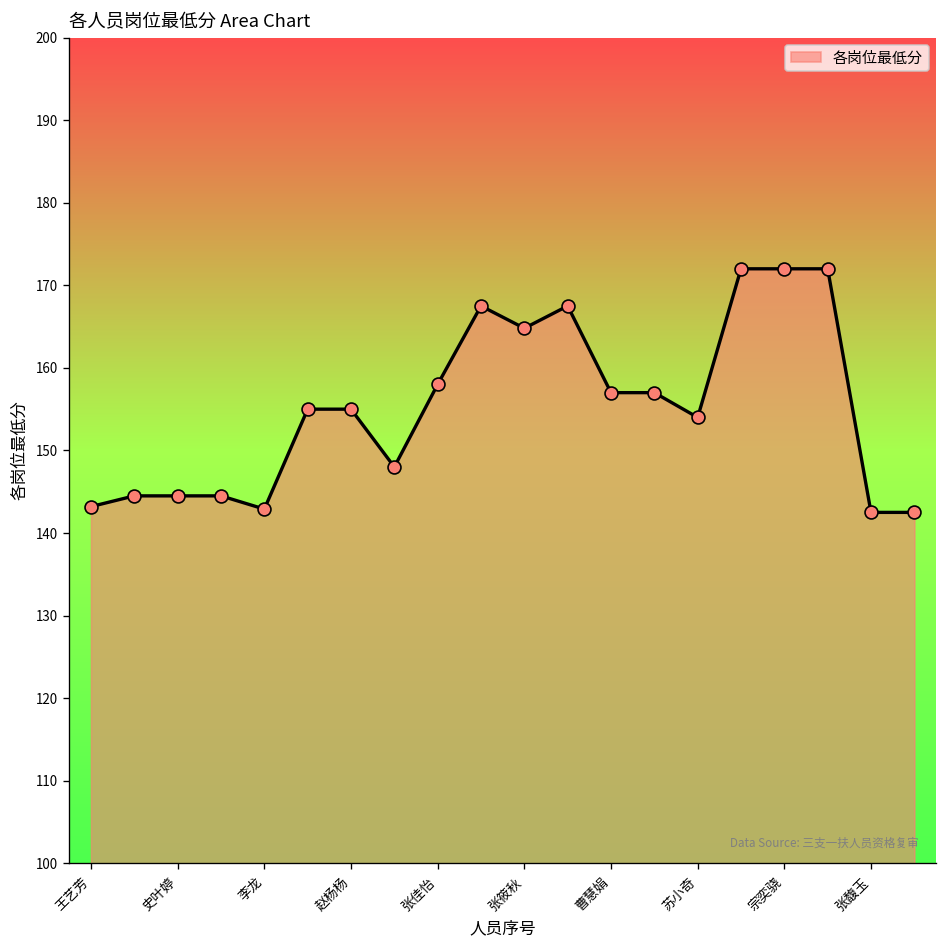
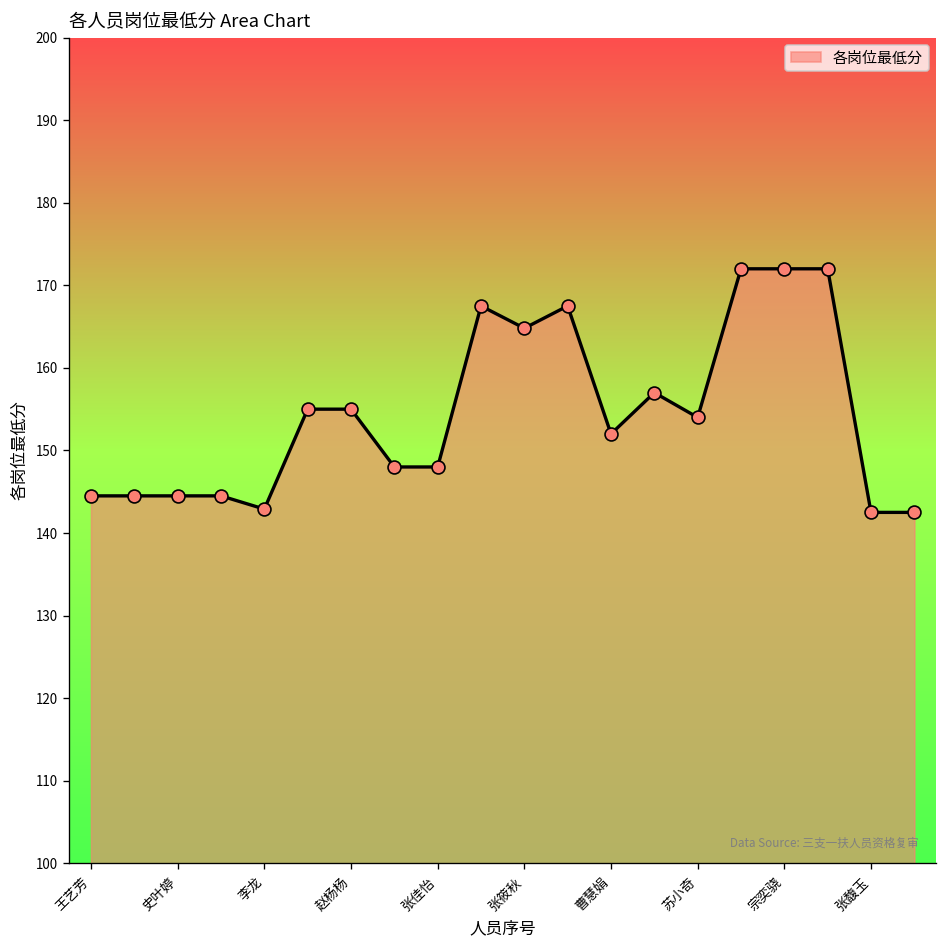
  {
-   "王艺芳": 143,
+   "王艺芳": 145,
    "史叶婷": 145,
    "李龙": 143,
    "赵杨杨": 155,
-   "张佳怡": 158,
+   "张佳怡": 148,
    "张筱秋": 165,
-   "曹慧娟": 157,
+   "曹慧娟": 152,
    "苏小奇": 154,
    "宗奕骁": 172,
    "张馥玉": 143
  }
